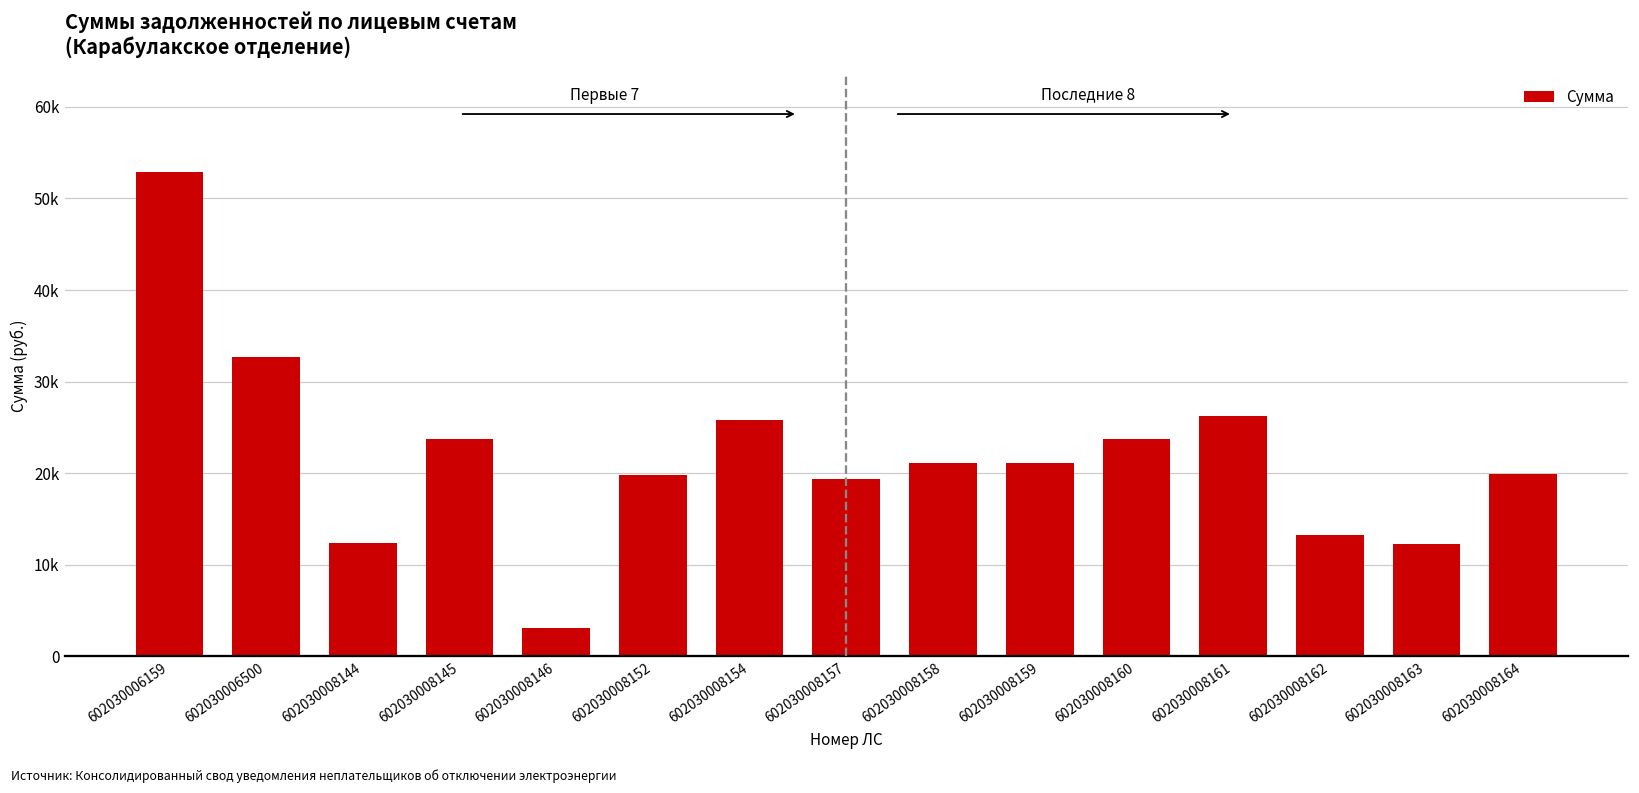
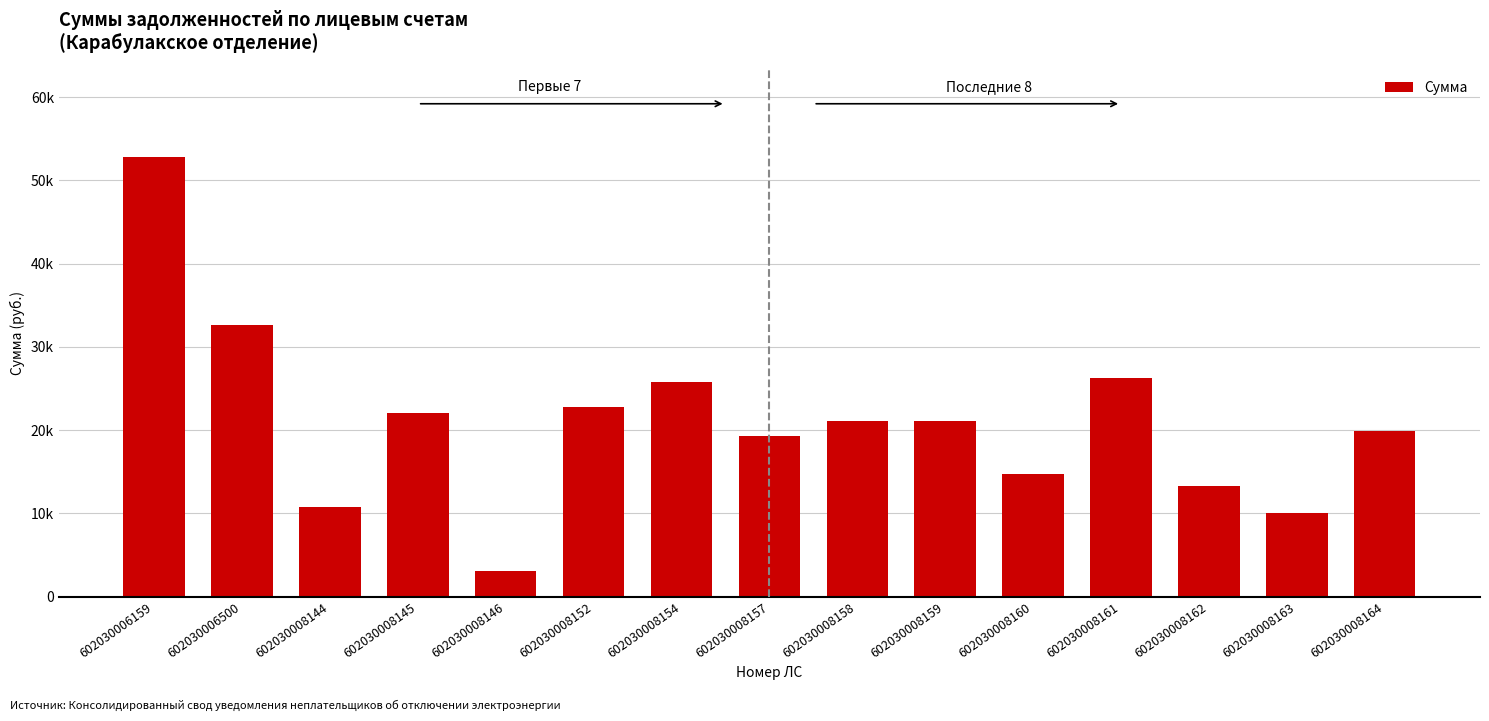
  {
    "602030006159": 53000,
    "602030006500": 33000,
-   "602030008144": 12000,
-   "602030008145": 24000,
+   "602030008144": 11000,
+   "602030008145": 22000,
    "602030008146": 3000,
-   "602030008152": 20000,
+   "602030008152": 23000,
    "602030008154": 26000,
    "602030008157": 19000,
    "602030008158": 21000,
    "602030008159": 21000,
-   "602030008160": 24000,
+   "602030008160": 15000,
    "602030008161": 26000,
    "602030008162": 13000,
-   "602030008163": 12000,
+   "602030008163": 10000,
    "602030008164": 20000
  }
